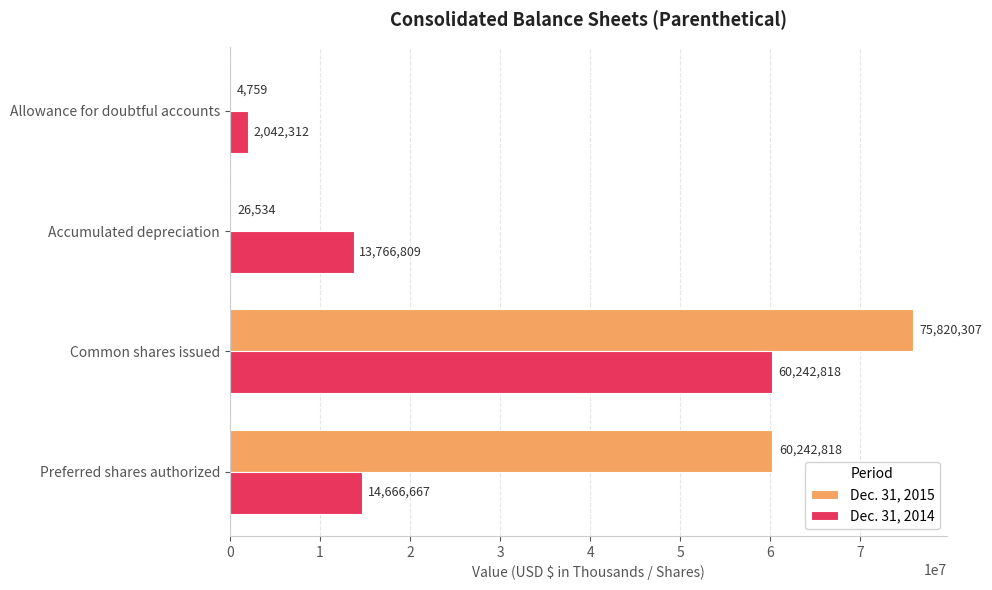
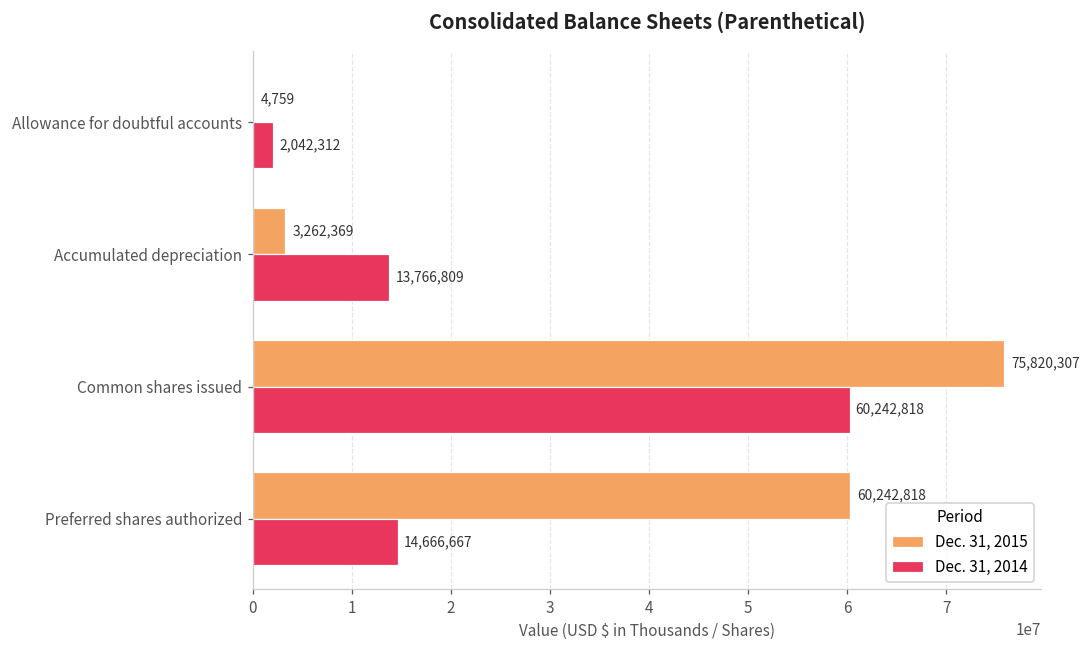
  {
    "Dec. 31, 2015": {
      "Allowance for doubtful accounts": "4,759",
-     "Accumulated depreciation": "26,534",
+     "Accumulated depreciation": "3,262,369",
      "Common shares issued": "75,820,307",
      "Preferred shares authorized": "60,242,818"
    },
    "Dec. 31, 2014": {
      "Allowance for doubtful accounts": "2,042,312",
      "Accumulated depreciation": "13,766,809",
      "Common shares issued": "60,242,818",
      "Preferred shares authorized": "14,666,667"
    }
  }
